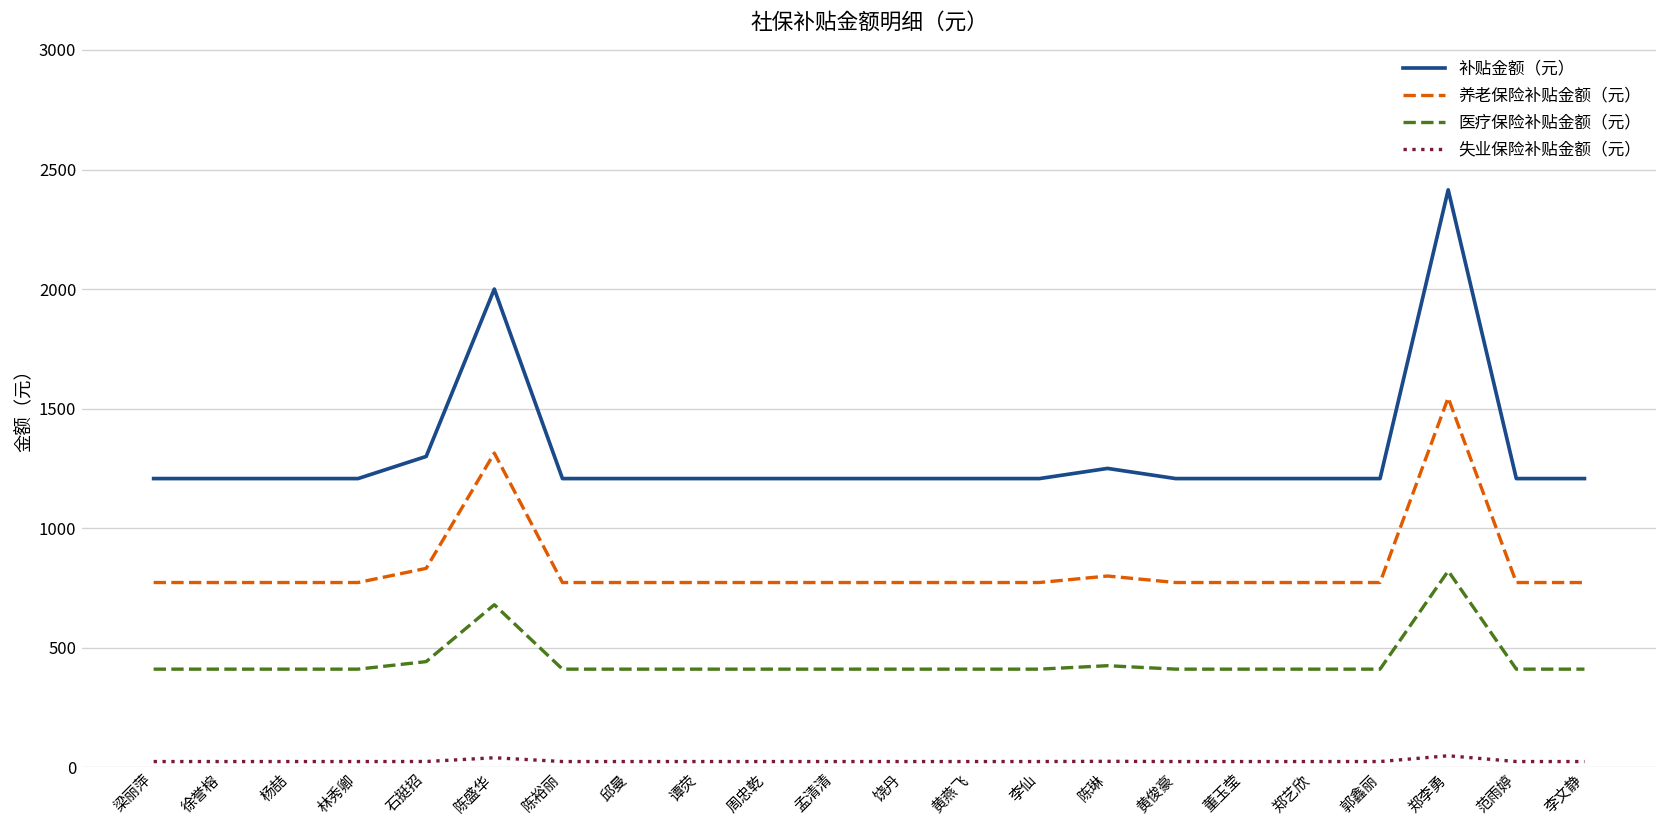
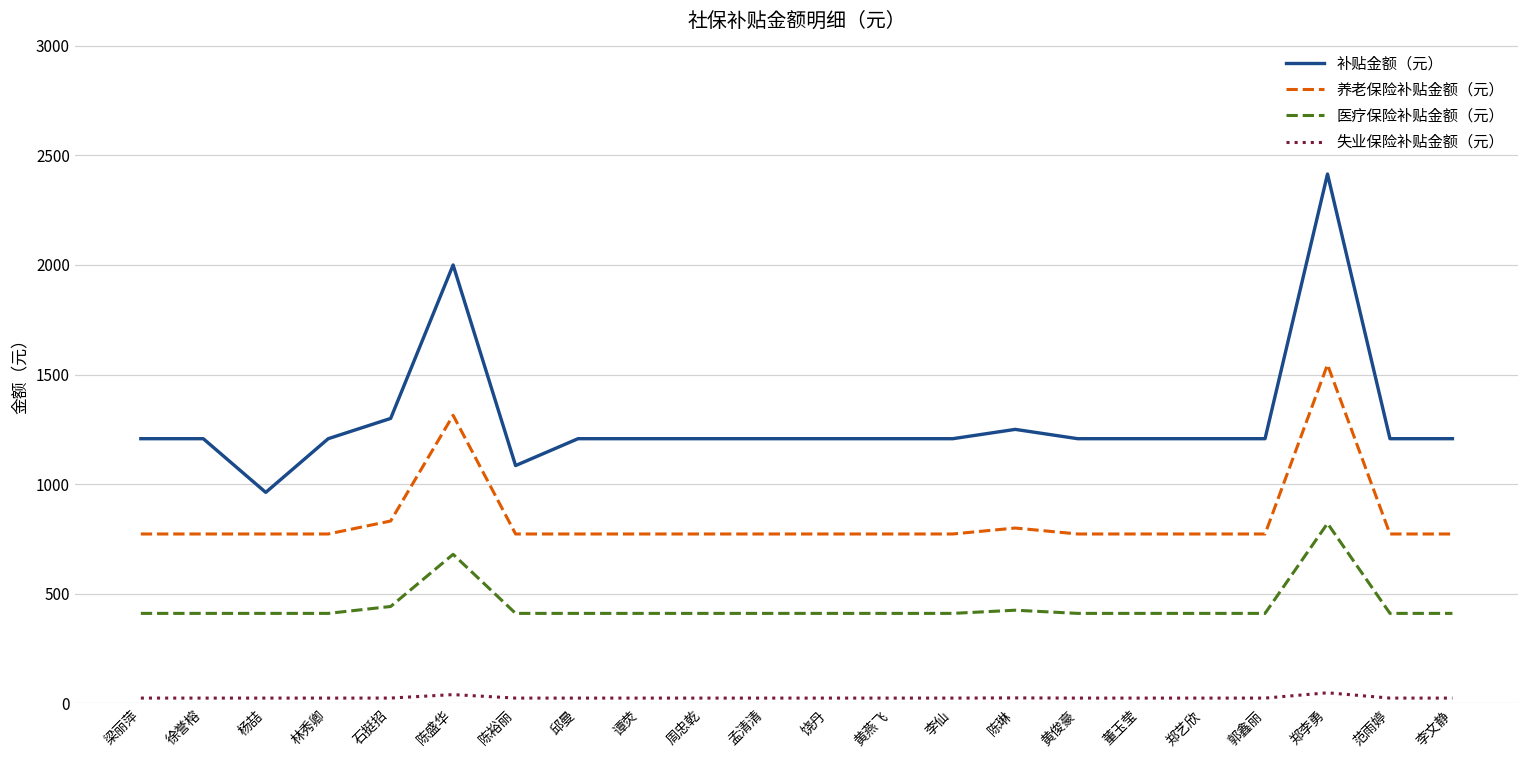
  {
    "补贴金额（元）": {
      "梁丽萍": 1210,
      "徐誉榕": 1210,
-     "杨喆": 1210,
+     "杨喆": 960,
      "林秀卿": 1210,
      "石挺招": 1300,
      "陈盛华": 2000,
-     "陈裕丽": 1210,
+     "陈裕丽": 1080,
      "邱曼": 1210,
      "谭荧": 1210,
      "周忠乾": 1210,
      "孟清清": 1210,
      "饶丹": 1210,
      "黄燕飞": 1210,
      "李仙": 1210,
      "陈琳": 1250,
      "黄俊豪": 1210,
      "董玉莹": 1210,
      "郑艺欣": 1210,
      "郭鑫丽": 1210,
      "郑李勇": 2420,
      "范雨婷": 1210,
      "李文静": 1210
    },
    "养老保险补贴金额（元）": {
      "梁丽萍": 770,
      "徐誉榕": 770,
      "杨喆": 770,
      "林秀卿": 770,
      "石挺招": 830,
      "陈盛华": 1310,
      "陈裕丽": 770,
      "邱曼": 770,
      "谭荧": 770,
      "周忠乾": 770,
      "孟清清": 770,
      "饶丹": 770,
      "黄燕飞": 770,
      "李仙": 770,
      "陈琳": 800,
      "黄俊豪": 770,
      "董玉莹": 770,
      "郑艺欣": 770,
      "郭鑫丽": 770,
      "郑李勇": 1550,
      "范雨婷": 770,
      "李文静": 770
    },
    "医疗保险补贴金额（元）": {
      "梁丽萍": 410,
      "徐誉榕": 410,
      "杨喆": 410,
      "林秀卿": 410,
      "石挺招": 440,
      "陈盛华": 680,
      "陈裕丽": 410,
      "邱曼": 410,
      "谭荧": 410,
      "周忠乾": 410,
      "孟清清": 410,
      "饶丹": 410,
      "黄燕飞": 410,
      "李仙": 410,
      "陈琳": 430,
      "黄俊豪": 410,
      "董玉莹": 410,
      "郑艺欣": 410,
      "郭鑫丽": 410,
      "郑李勇": 820,
      "范雨婷": 410,
      "李文静": 410
    },
    "失业保险补贴金额（元）": {
      "梁丽萍": 20,
      "徐誉榕": 20,
      "杨喆": 20,
      "林秀卿": 20,
      "石挺招": 20,
      "陈盛华": 40,
      "陈裕丽": 20,
      "邱曼": 20,
      "谭荧": 20,
      "周忠乾": 20,
      "孟清清": 20,
      "饶丹": 20,
      "黄燕飞": 20,
      "李仙": 20,
      "陈琳": 30,
      "黄俊豪": 20,
      "董玉莹": 20,
      "郑艺欣": 20,
      "郭鑫丽": 20,
      "郑李勇": 50,
      "范雨婷": 20,
      "李文静": 20
    }
  }
